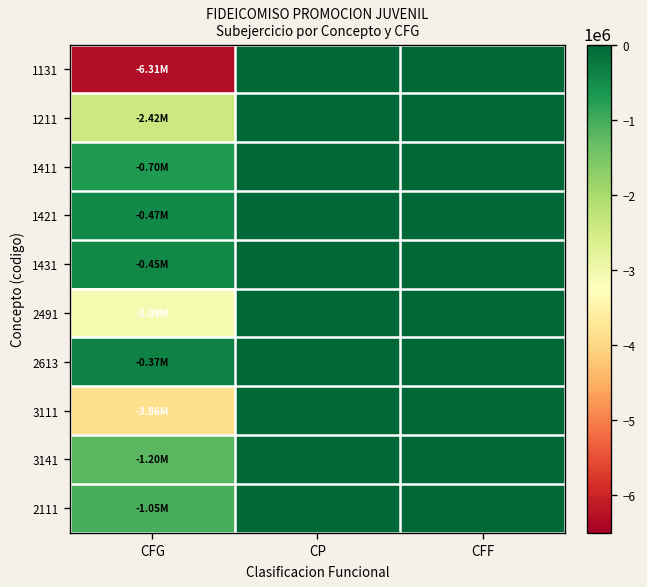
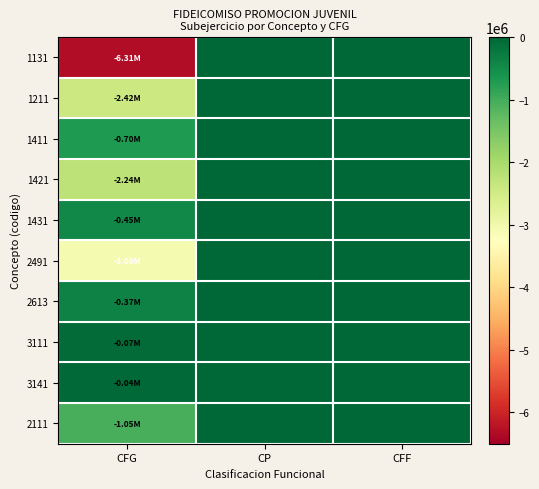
  {
    "1131": {
      "CFG": "-6.31M"
    },
    "1211": {
      "CFG": "-2.42M"
    },
    "1411": {
      "CFG": "-0.70M"
    },
    "1421": {
-     "CFG": "-0.47M"
+     "CFG": "-2.24M"
    },
    "1431": {
      "CFG": "-0.45M"
    },
    "2491": {
      "CFG": "-3.08M"
    },
    "2613": {
      "CFG": "-0.37M"
    },
    "3111": {
-     "CFG": "-3.86M"
+     "CFG": "-0.07M"
    },
    "3141": {
-     "CFG": "-1.20M"
+     "CFG": "-0.04M"
    },
    "2111": {
      "CFG": "-1.05M"
    }
  }
